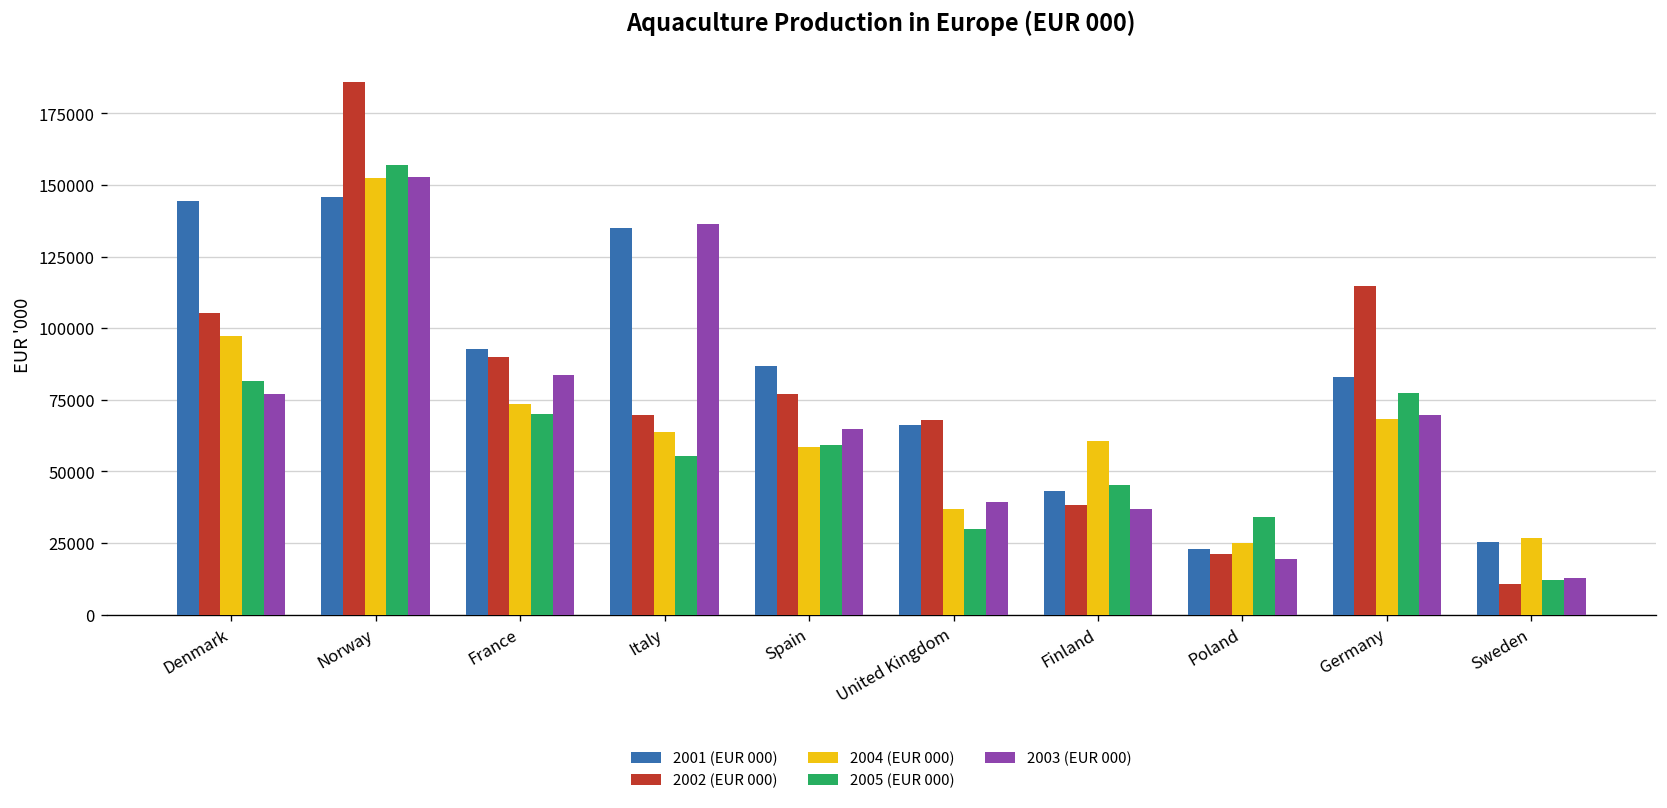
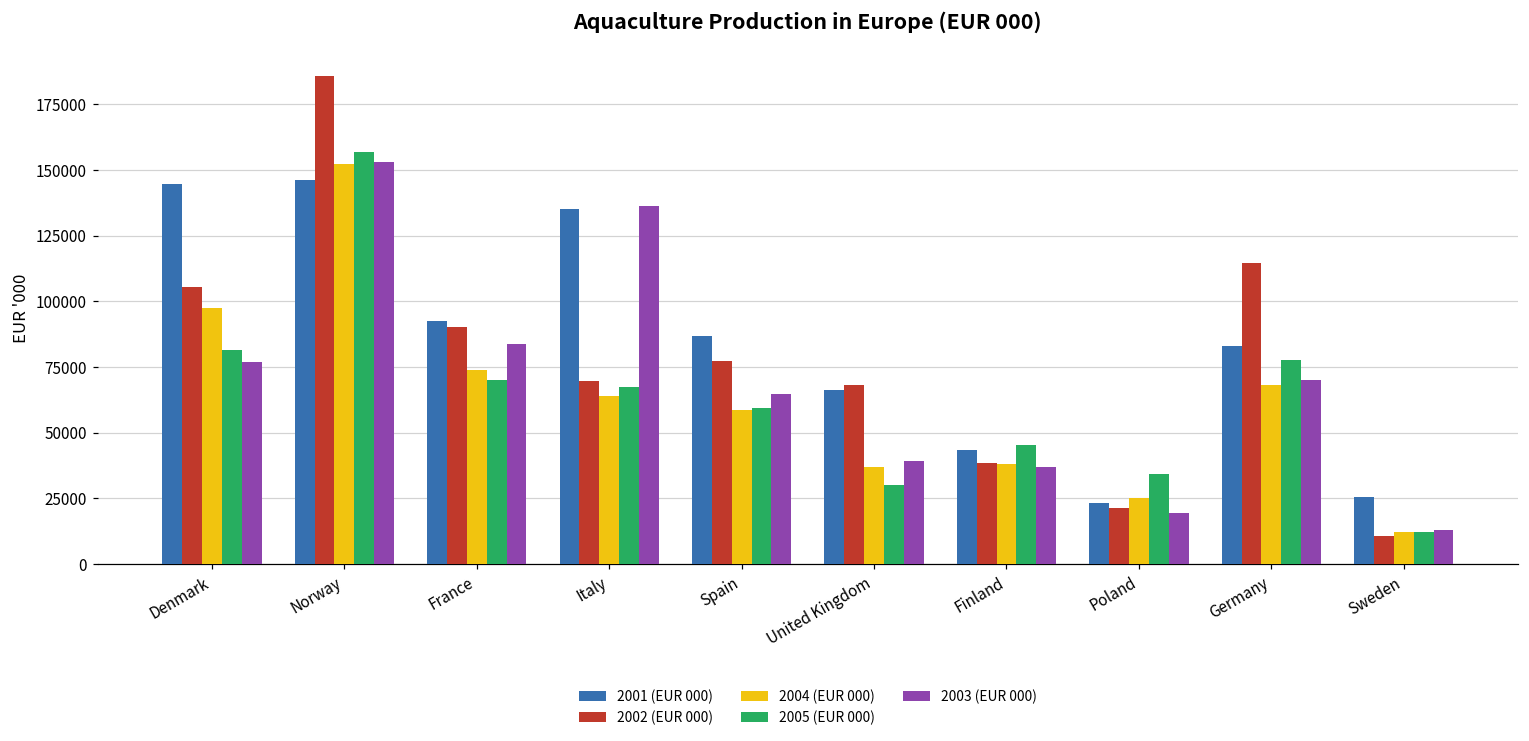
  {
    "2001 (EUR 000)": {
      "Denmark": 145000,
      "Norway": 146000,
      "France": 93000,
      "Italy": 135000,
      "Spain": 87000,
      "United Kingdom": 66000,
      "Finland": 43000,
      "Poland": 23000,
      "Germany": 83000,
      "Sweden": 26000
    },
    "2002 (EUR 000)": {
      "Denmark": 105000,
      "Norway": 186000,
      "France": 90000,
      "Italy": 70000,
      "Spain": 77000,
      "United Kingdom": 68000,
      "Finland": 38000,
      "Poland": 21000,
      "Germany": 115000,
      "Sweden": 11000
    },
    "2004 (EUR 000)": {
      "Denmark": 97000,
      "Norway": 152000,
      "France": 74000,
      "Italy": 64000,
      "Spain": 59000,
      "United Kingdom": 37000,
-     "Finland": 61000,
+     "Finland": 38000,
      "Poland": 25000,
      "Germany": 68000,
-     "Sweden": 27000
+     "Sweden": 12000
    },
    "2005 (EUR 000)": {
      "Denmark": 82000,
      "Norway": 157000,
      "France": 70000,
-     "Italy": 56000,
+     "Italy": 67000,
      "Spain": 59000,
      "United Kingdom": 30000,
      "Finland": 45000,
      "Poland": 34000,
      "Germany": 77000,
      "Sweden": 12000
    },
    "2003 (EUR 000)": {
      "Denmark": 77000,
      "Norway": 153000,
      "France": 84000,
      "Italy": 136000,
      "Spain": 65000,
      "United Kingdom": 39000,
      "Finland": 37000,
      "Poland": 19000,
      "Germany": 70000,
      "Sweden": 13000
    }
  }
